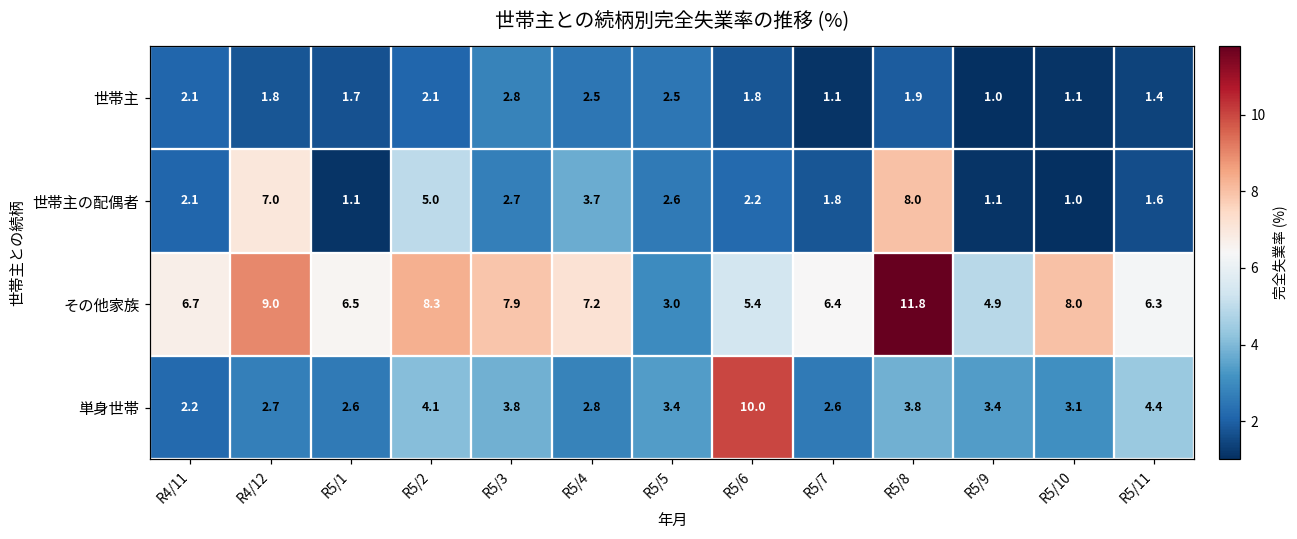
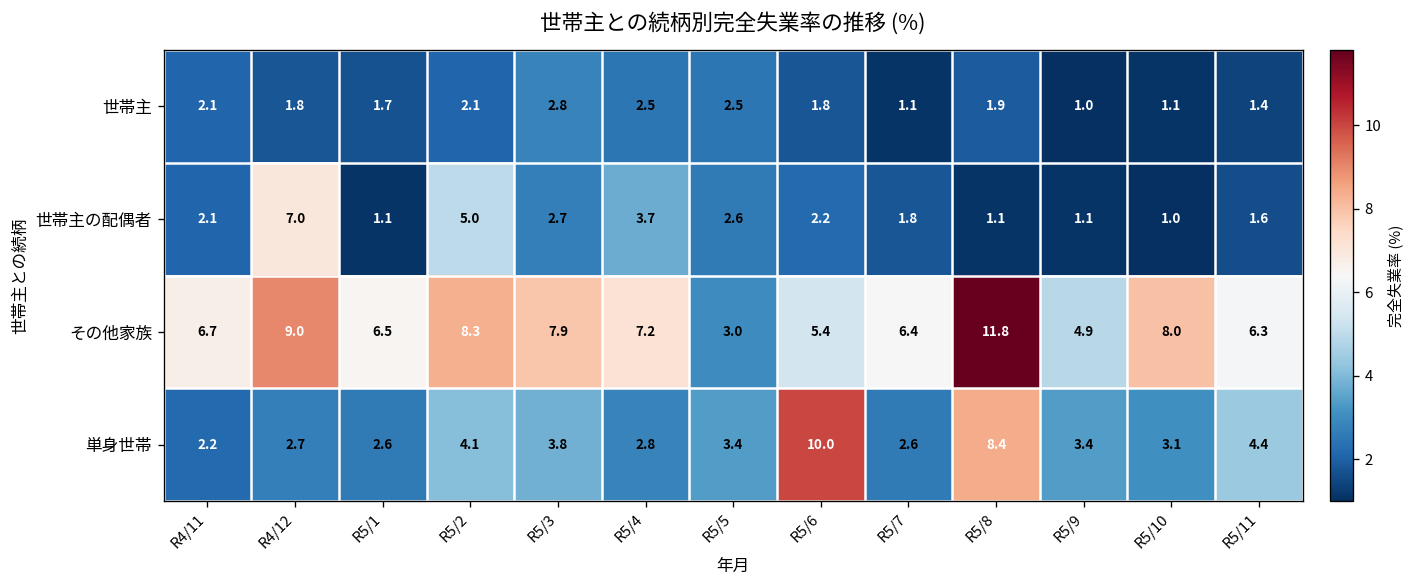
  {
    "世帯主": {
      "R4/11": 2.1,
      "R4/12": 1.8,
      "R5/1": 1.7,
      "R5/2": 2.1,
      "R5/3": 2.8,
      "R5/4": 2.5,
      "R5/5": 2.5,
      "R5/6": 1.8,
      "R5/7": 1.1,
      "R5/8": 1.9,
      "R5/9": 1.0,
      "R5/10": 1.1,
      "R5/11": 1.4
    },
    "世帯主の配偶者": {
      "R4/11": 2.1,
      "R4/12": 7.0,
      "R5/1": 1.1,
      "R5/2": 5.0,
      "R5/3": 2.7,
      "R5/4": 3.7,
      "R5/5": 2.6,
      "R5/6": 2.2,
      "R5/7": 1.8,
-     "R5/8": 8.0,
+     "R5/8": 1.1,
      "R5/9": 1.1,
      "R5/10": 1.0,
      "R5/11": 1.6
    },
    "その他家族": {
      "R4/11": 6.7,
      "R4/12": 9.0,
      "R5/1": 6.5,
      "R5/2": 8.3,
      "R5/3": 7.9,
      "R5/4": 7.2,
      "R5/5": 3.0,
      "R5/6": 5.4,
      "R5/7": 6.4,
      "R5/8": 11.8,
      "R5/9": 4.9,
      "R5/10": 8.0,
      "R5/11": 6.3
    },
    "単身世帯": {
      "R4/11": 2.2,
      "R4/12": 2.7,
      "R5/1": 2.6,
      "R5/2": 4.1,
      "R5/3": 3.8,
      "R5/4": 2.8,
      "R5/5": 3.4,
      "R5/6": 10.0,
      "R5/7": 2.6,
-     "R5/8": 3.8,
+     "R5/8": 8.4,
      "R5/9": 3.4,
      "R5/10": 3.1,
      "R5/11": 4.4
    }
  }
